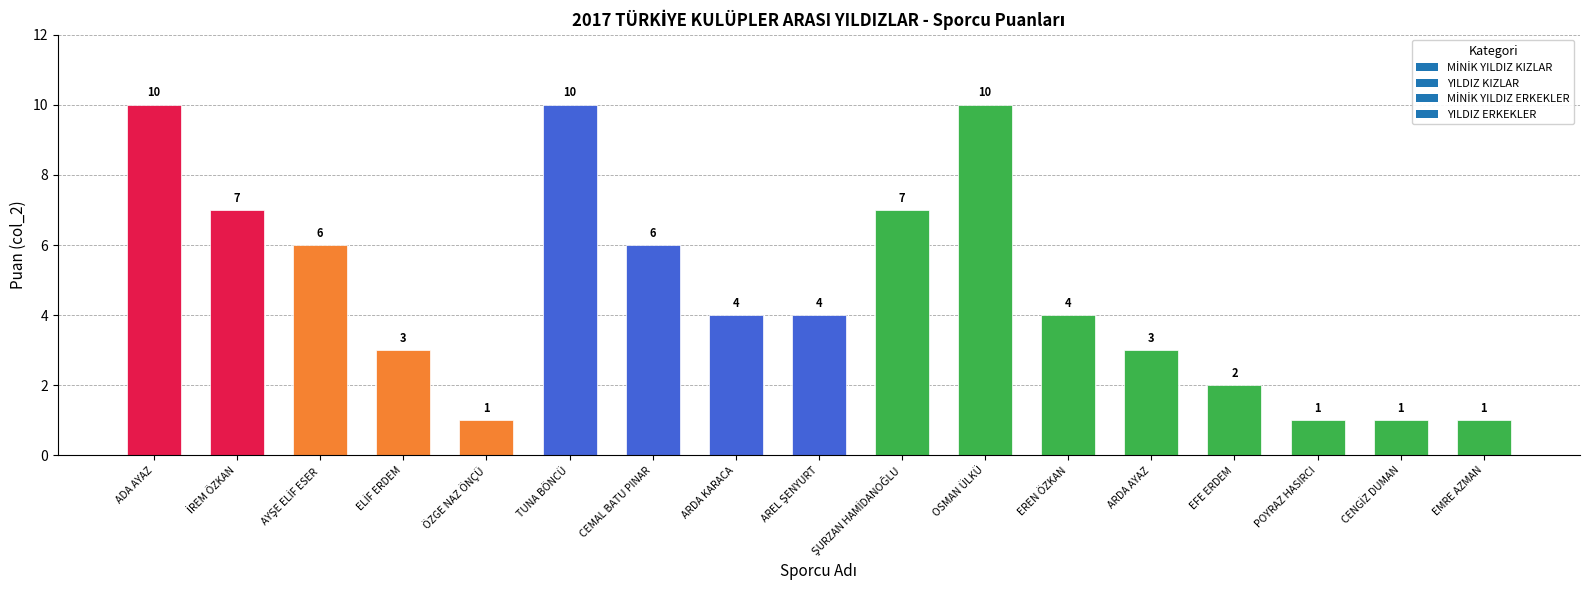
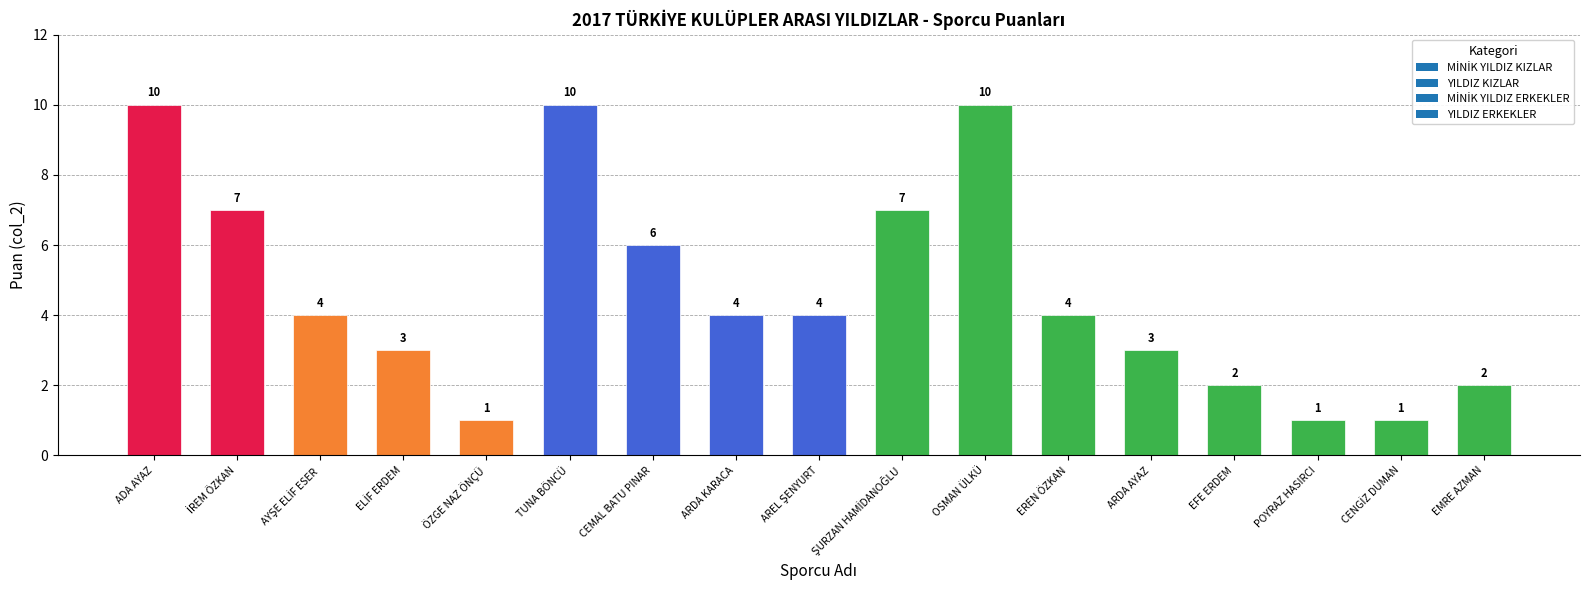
  {
    "ADA AYAZ": 10,
    "İREM ÖZKAN": 7,
-   "AYŞE ELİF ESER": 6,
+   "AYŞE ELİF ESER": 4,
    "ELİF ERDEM": 3,
    "ÖZGE NAZ ÖNÇÜ": 1,
    "TUNA BÖNCÜ": 10,
    "CEMAL BATU PINAR": 6,
    "ARDA KARACA": 4,
    "AREL ŞENYURT": 4,
    "ŞURZAN HAMİDANOĞLU": 7,
    "OSMAN ÜLKÜ": 10,
    "EREN ÖZKAN": 4,
    "ARDA AYAZ": 3,
    "EFE ERDEM": 2,
    "POYRAZ HASIRCI": 1,
    "CENGİZ DUMAN": 1,
-   "EMRE AZMAN": 1
+   "EMRE AZMAN": 2
  }
